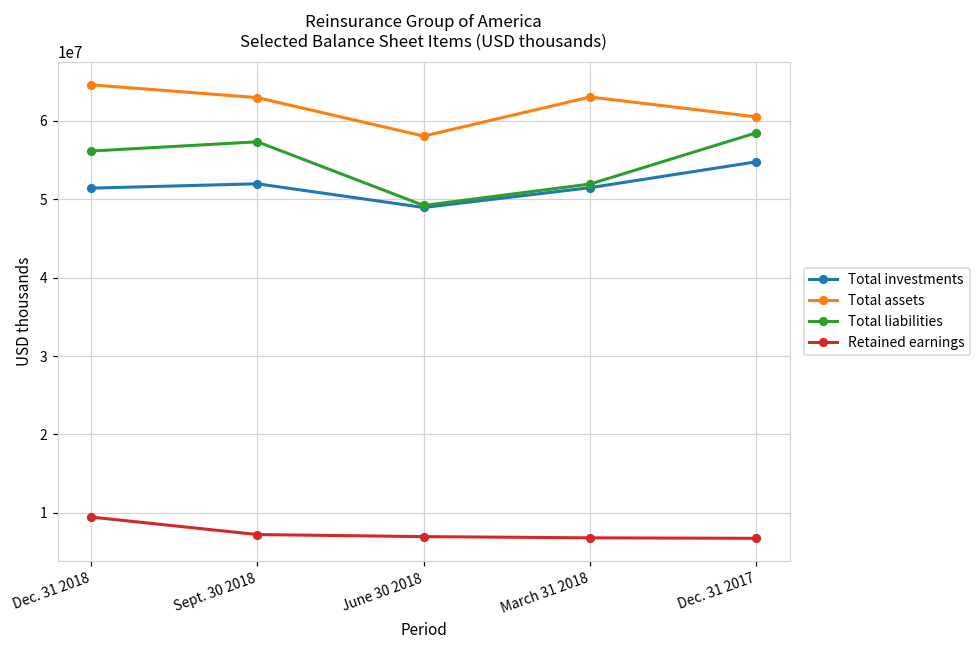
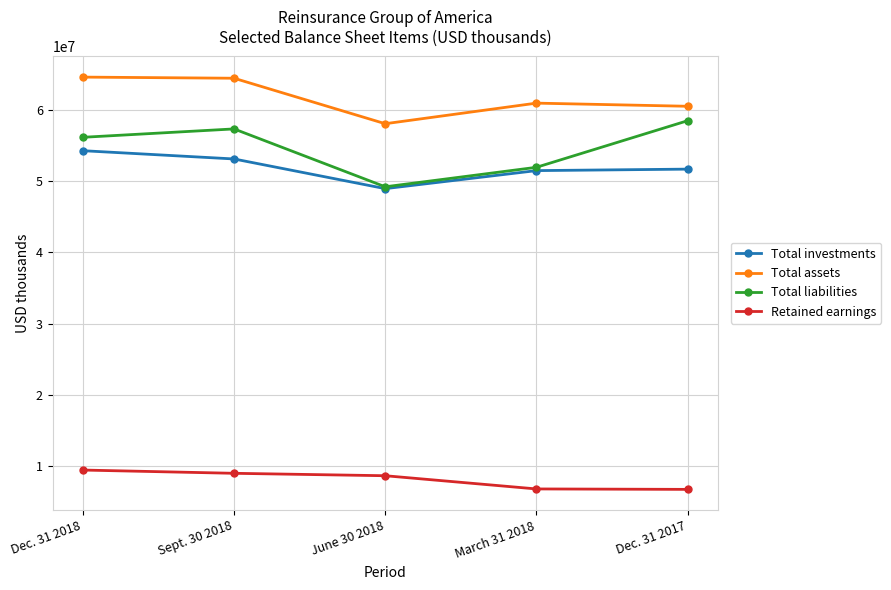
  {
    "Total investments": {
-     "Dec. 31 2018": 51000000,
-     "Sept. 30 2018": 52000000,
+     "Dec. 31 2018": 54000000,
+     "Sept. 30 2018": 53000000,
      "March 31 2018": 51000000,
-     "Dec. 31 2017": 55000000
+     "Dec. 31 2017": 52000000
    },
    "Total assets": {
      "Dec. 31 2018": 65000000,
-     "Sept. 30 2018": 63000000,
+     "Sept. 30 2018": 64000000,
      "June 30 2018": 58000000,
-     "March 31 2018": 63000000,
+     "March 31 2018": 61000000,
      "Dec. 31 2017": 61000000
    },
    "Total liabilities": {
      "Dec. 31 2018": 56000000,
      "Sept. 30 2018": 57000000,
      "March 31 2018": 52000000,
      "Dec. 31 2017": 58000000
    },
    "Retained earnings": {
      "Dec. 31 2018": 9000000,
-     "Sept. 30 2018": 7000000,
-     "June 30 2018": 7000000,
+     "Sept. 30 2018": 9000000,
+     "June 30 2018": 9000000,
      "March 31 2018": 7000000,
      "Dec. 31 2017": 7000000
    }
  }
